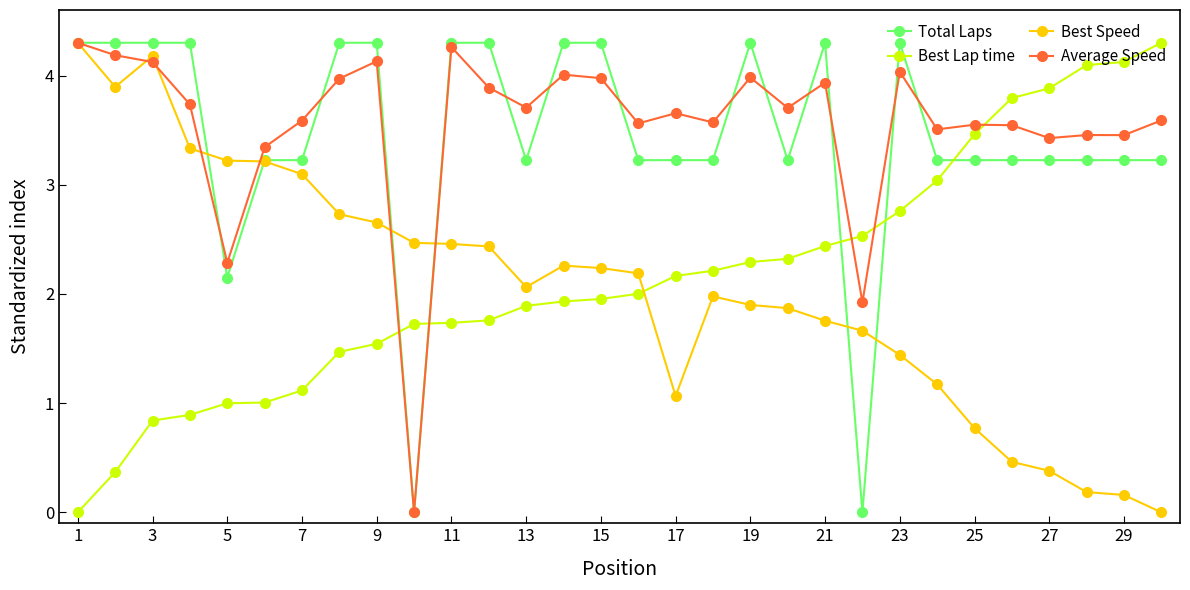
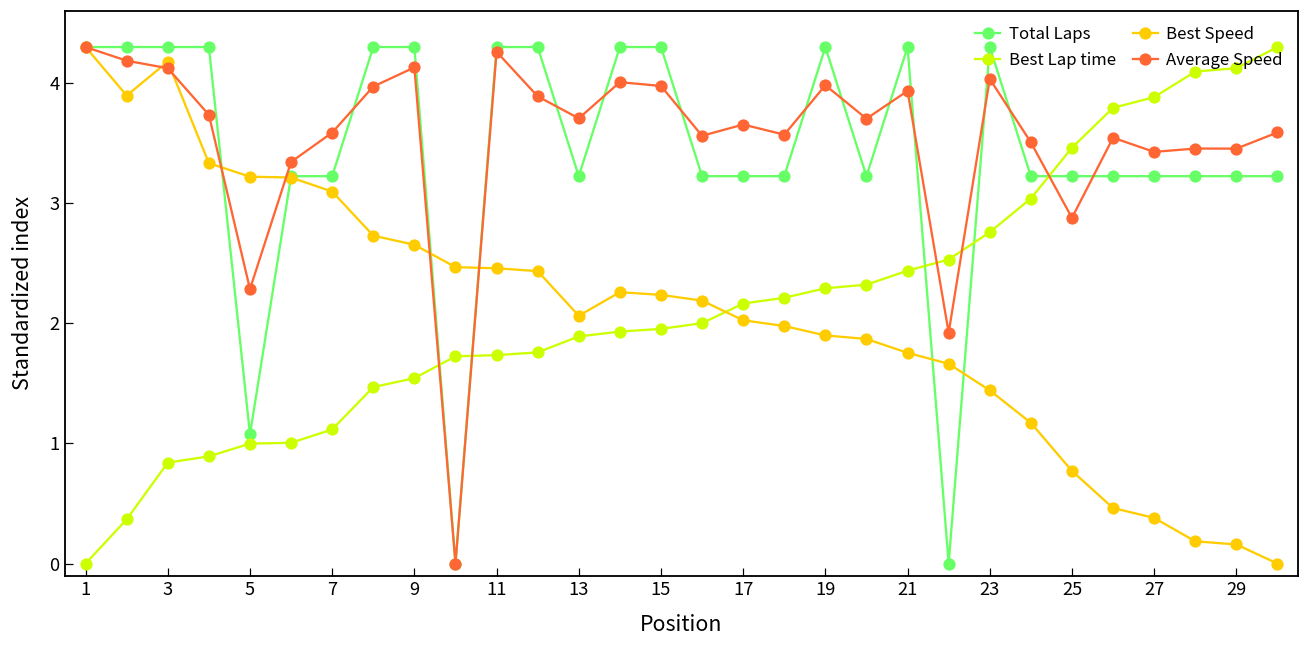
  {
    "Total Laps": {
      "3": 4.30,
-     "5": 2.15,
+     "5": 1.08,
      "7": 3.22,
      "9": 4.30,
      "11": 4.30,
      "13": 3.22,
      "15": 4.30,
      "17": 3.22,
      "19": 4.30,
      "21": 4.30,
      "23": 4.30,
      "25": 3.22,
      "27": 3.22,
      "29": 3.22
    },
    "Best Lap time": {
      "1": 0.00,
      "3": 0.84,
      "5": 1.00,
      "7": 1.12,
      "9": 1.54,
      "11": 1.74,
      "13": 1.89,
      "15": 1.95,
      "17": 2.16,
      "19": 2.29,
      "21": 2.44,
      "23": 2.76,
      "25": 3.46,
      "27": 3.88,
      "29": 4.12
    },
    "Best Speed": {
      "3": 4.18,
      "5": 3.22,
      "7": 3.10,
      "9": 2.65,
      "11": 2.46,
      "13": 2.06,
      "15": 2.24,
-     "17": 1.07,
+     "17": 2.03,
      "19": 1.90,
      "21": 1.75,
      "23": 1.44,
      "25": 0.77,
      "27": 0.38,
      "29": 0.16
    },
    "Average Speed": {
      "3": 4.12,
      "5": 2.28,
      "7": 3.59,
      "9": 4.13,
      "11": 4.26,
      "13": 3.71,
      "15": 3.98,
      "17": 3.65,
      "19": 3.98,
      "21": 3.93,
      "23": 4.03,
-     "25": 3.55,
+     "25": 2.88,
      "27": 3.43,
      "29": 3.45
    }
  }
